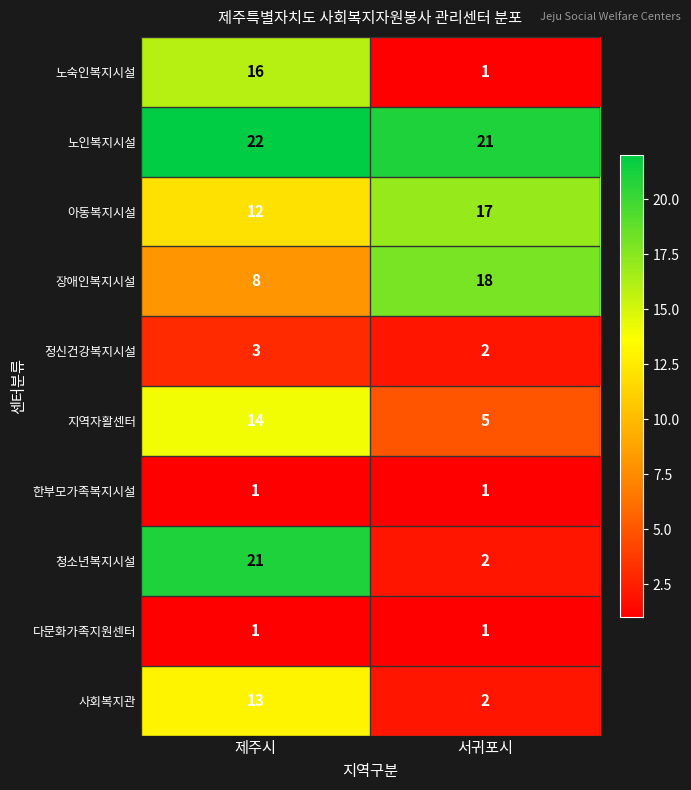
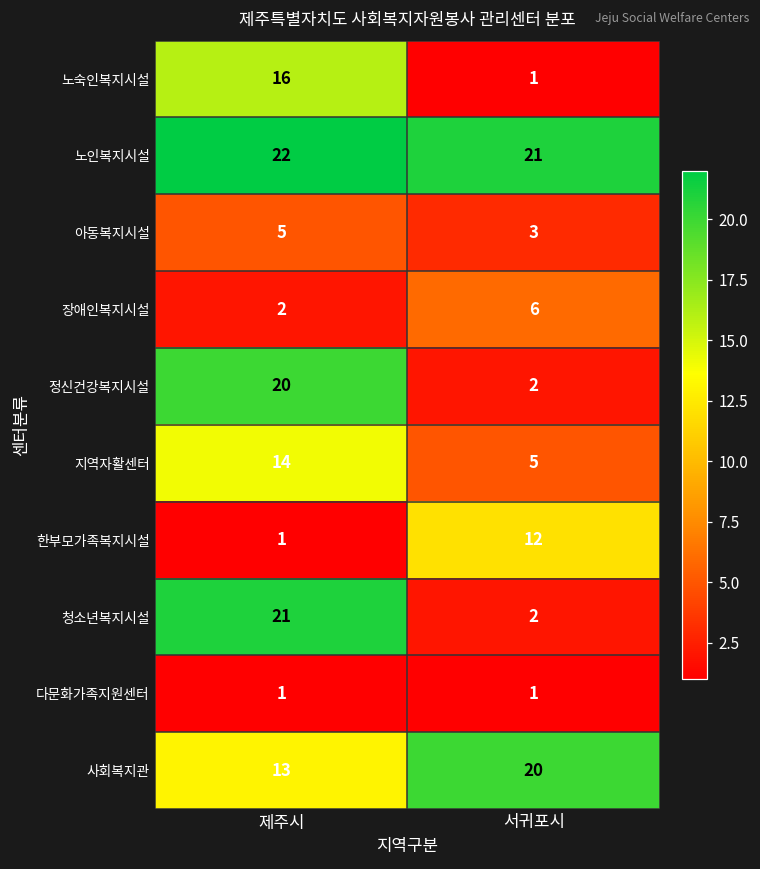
  {
    "노숙인복지시설": {
      "제주시": 16,
      "서귀포시": 1
    },
    "노인복지시설": {
      "제주시": 22,
      "서귀포시": 21
    },
    "아동복지시설": {
-     "제주시": 12,
-     "서귀포시": 17
+     "제주시": 5,
+     "서귀포시": 3
    },
    "장애인복지시설": {
-     "제주시": 8,
-     "서귀포시": 18
+     "제주시": 2,
+     "서귀포시": 6
    },
    "정신건강복지시설": {
-     "제주시": 3,
+     "제주시": 20,
      "서귀포시": 2
    },
    "지역자활센터": {
      "제주시": 14,
      "서귀포시": 5
    },
    "한부모가족복지시설": {
      "제주시": 1,
-     "서귀포시": 1
+     "서귀포시": 12
    },
    "청소년복지시설": {
      "제주시": 21,
      "서귀포시": 2
    },
    "다문화가족지원센터": {
      "제주시": 1,
      "서귀포시": 1
    },
    "사회복지관": {
      "제주시": 13,
-     "서귀포시": 2
+     "서귀포시": 20
    }
  }
